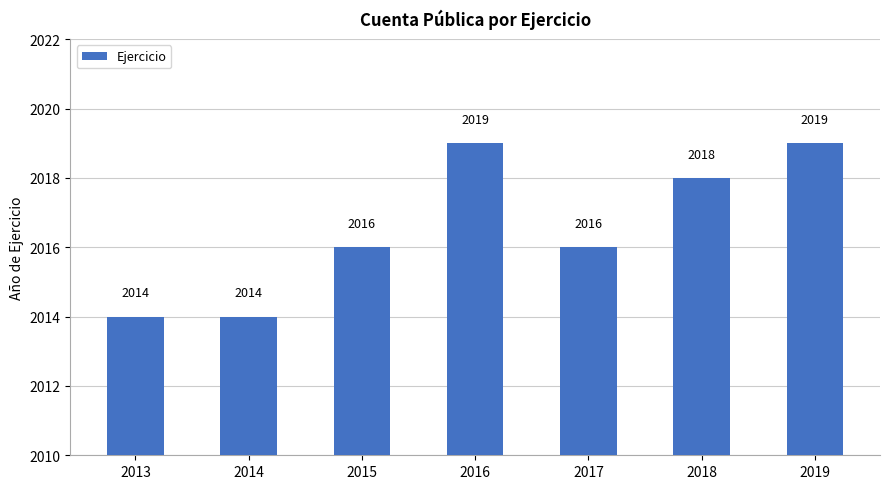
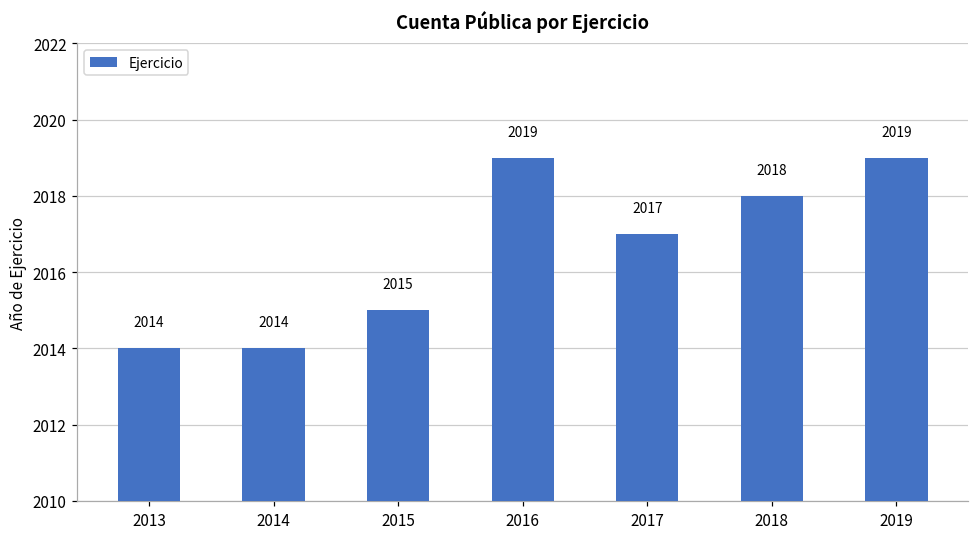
  {
    "2013": 2014,
    "2014": 2014,
-   "2015": 2016,
+   "2015": 2015,
    "2016": 2019,
-   "2017": 2016,
+   "2017": 2017,
    "2018": 2018,
    "2019": 2019
  }
